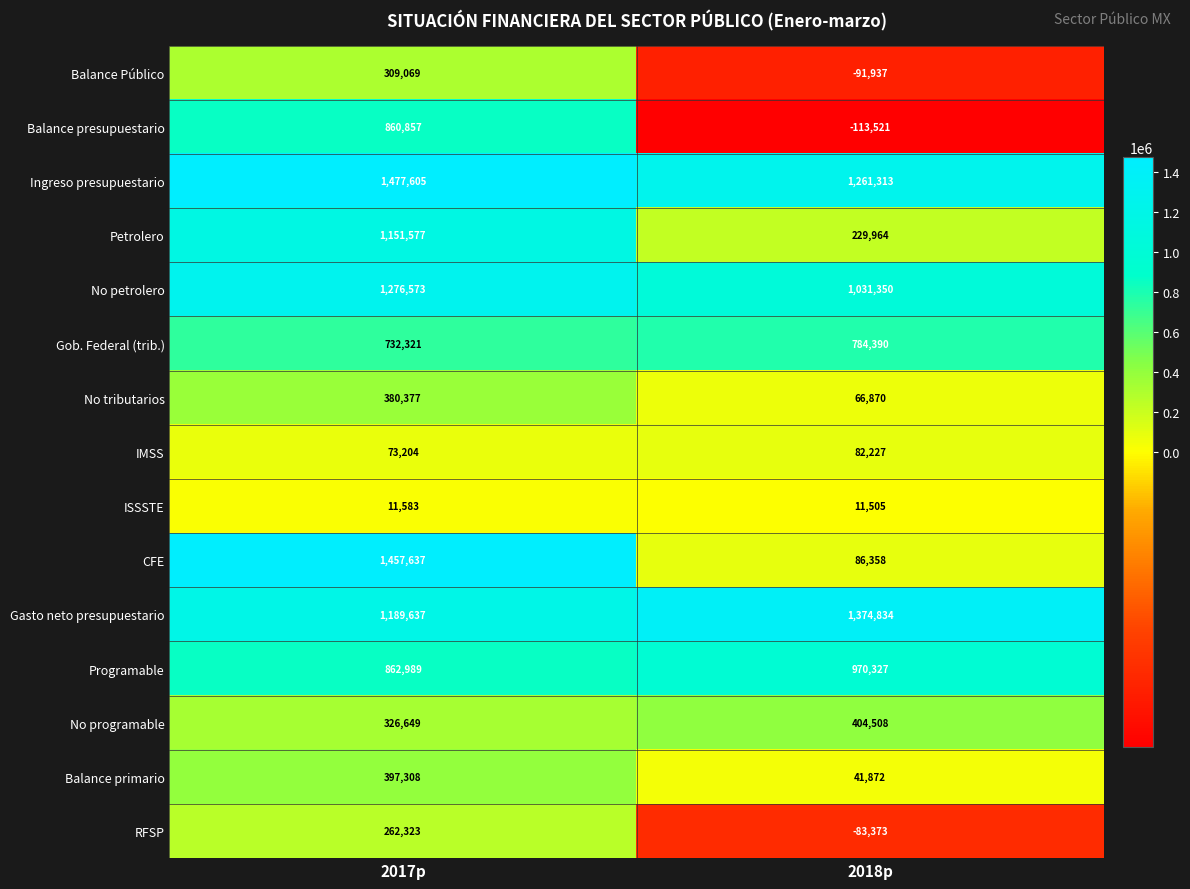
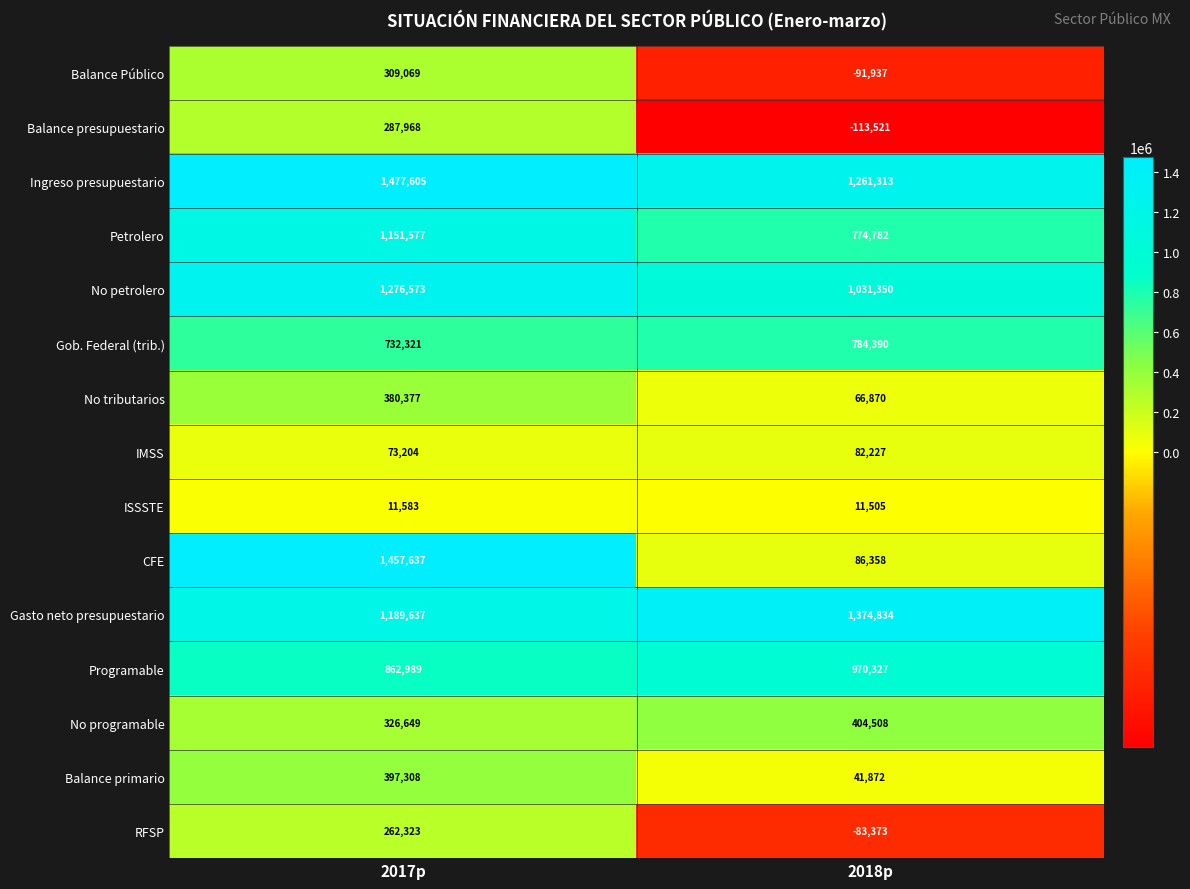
  {
    "Balance Público": {
      "2017p": "309,069",
      "2018p": "-91,937"
    },
    "Balance presupuestario": {
-     "2017p": "860,857",
+     "2017p": "287,968",
      "2018p": "-113,521"
    },
    "Ingreso presupuestario": {
      "2017p": "1,477,605",
      "2018p": "1,261,313"
    },
    "Petrolero": {
      "2017p": "1,151,577",
-     "2018p": "229,964"
+     "2018p": "774,782"
    },
    "No petrolero": {
      "2017p": "1,276,573",
      "2018p": "1,031,350"
    },
    "Gob. Federal (trib.)": {
      "2017p": "732,321",
      "2018p": "784,390"
    },
    "No tributarios": {
      "2017p": "380,377",
      "2018p": "66,870"
    },
    "IMSS": {
      "2017p": "73,204",
      "2018p": "82,227"
    },
    "ISSSTE": {
      "2017p": "11,583",
      "2018p": "11,505"
    },
    "CFE": {
      "2017p": "1,457,637",
      "2018p": "86,358"
    },
    "Gasto neto presupuestario": {
      "2017p": "1,189,637",
      "2018p": "1,374,834"
    },
    "Programable": {
      "2017p": "862,989",
      "2018p": "970,327"
    },
    "No programable": {
      "2017p": "326,649",
      "2018p": "404,508"
    },
    "Balance primario": {
      "2017p": "397,308",
      "2018p": "41,872"
    },
    "RFSP": {
      "2017p": "262,323",
      "2018p": "-83,373"
    }
  }
